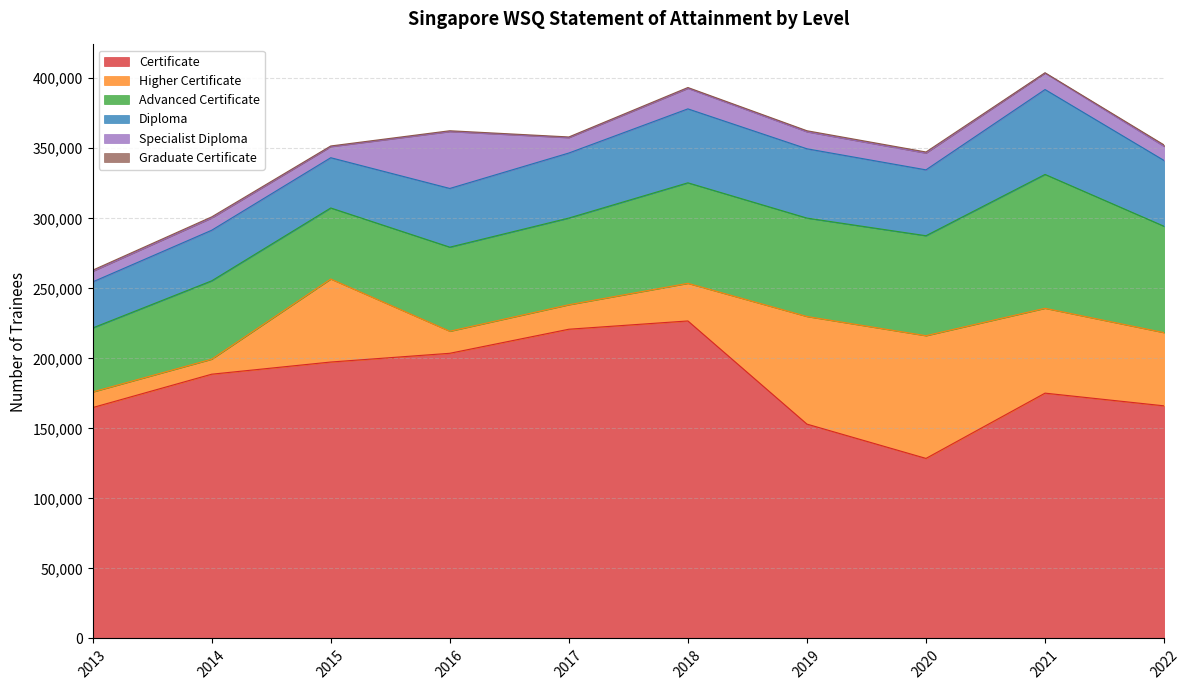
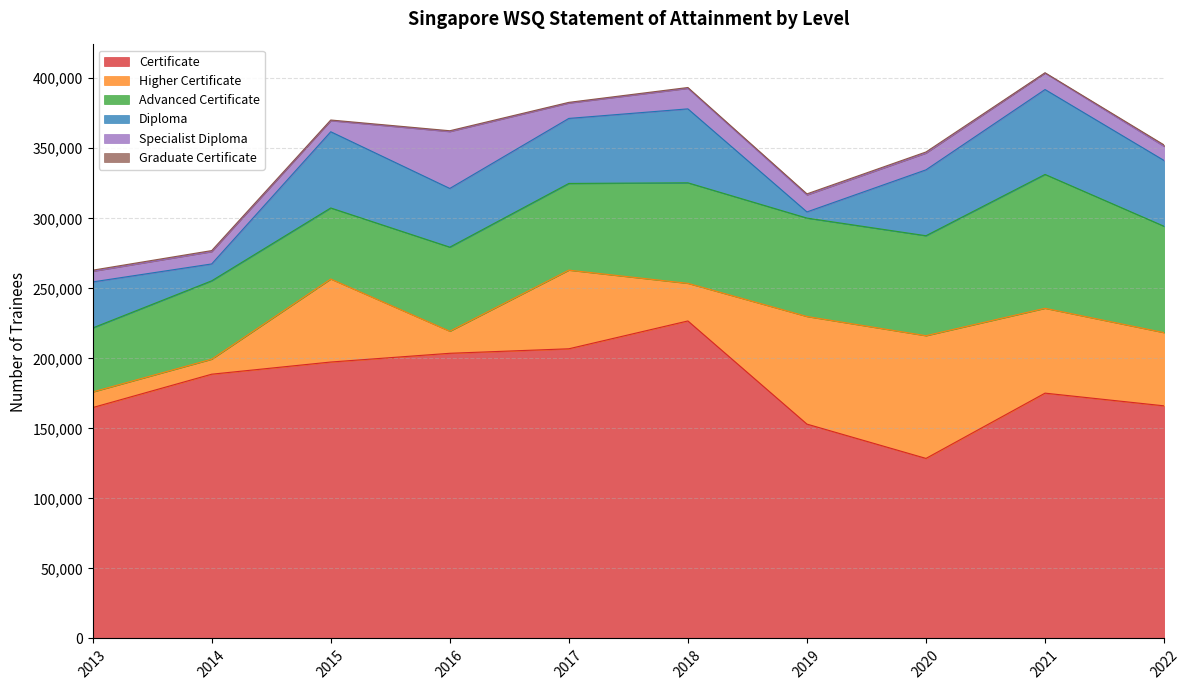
  {
    "Certificate": {
      "2013": "165,000",
      "2014": "189,000",
      "2015": "197,000",
      "2016": "204,000",
-     "2017": "221,000",
+     "2017": "207,000",
      "2018": "227,000",
      "2019": "153,000",
      "2020": "129,000",
      "2021": "175,000",
      "2022": "166,000"
    },
    "Higher Certificate": {
      "2013": "11,000",
      "2014": "11,000",
      "2015": "59,000",
      "2016": "16,000",
-     "2017": "17,000",
+     "2017": "56,000",
      "2018": "27,000",
      "2019": "77,000",
      "2020": "88,000",
      "2021": "61,000",
      "2022": "52,000"
    },
    "Advanced Certificate": {
      "2013": "46,000",
      "2014": "56,000",
      "2015": "51,000",
      "2016": "60,000",
      "2017": "62,000",
      "2018": "72,000",
      "2019": "70,000",
      "2020": "71,000",
      "2021": "96,000",
      "2022": "76,000"
    },
    "Diploma": {
      "2013": "33,000",
-     "2014": "36,000",
-     "2015": "36,000",
+     "2014": "12,000",
+     "2015": "54,000",
      "2016": "42,000",
      "2017": "46,000",
      "2018": "53,000",
-     "2019": "49,000",
+     "2019": "4,000",
      "2020": "47,000",
      "2021": "61,000",
      "2022": "47,000"
    }
  }
